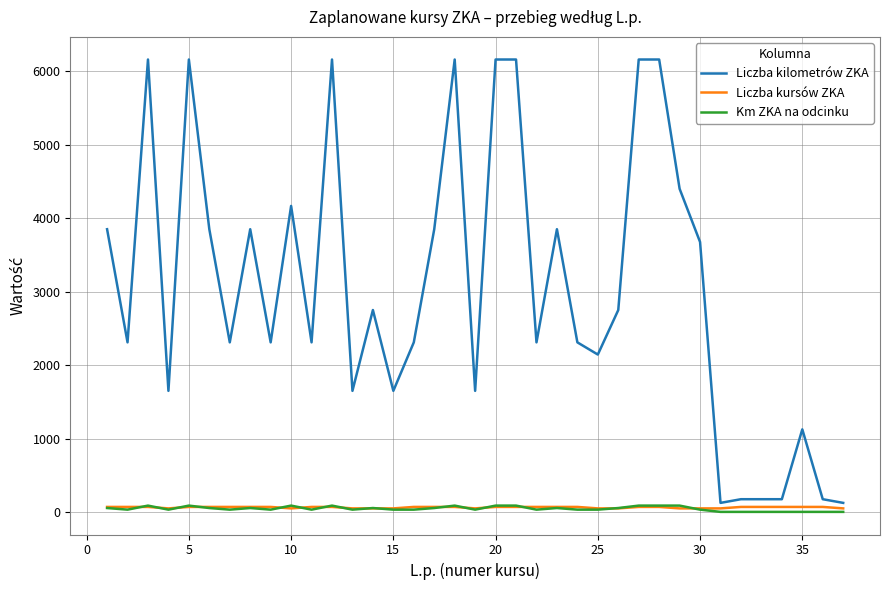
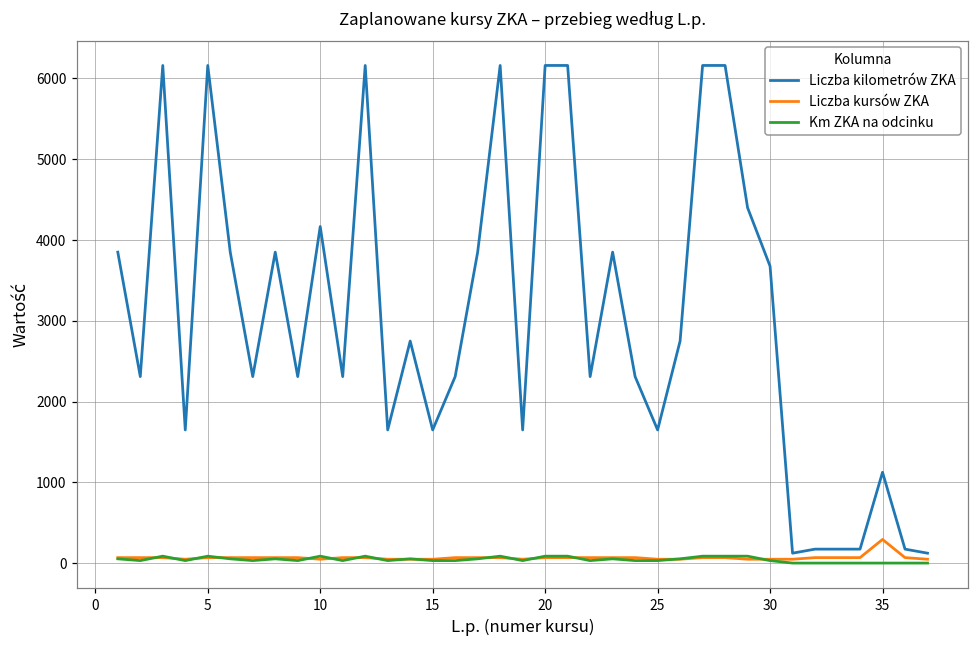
  {
    "Liczba kilometrów ZKA": {
      "5": 6200,
      "10": 4200,
      "15": 1700,
      "20": 6200,
-     "25": 2100,
+     "25": 1700,
      "30": 3700,
      "35": 1100
    },
    "Liczba kursów ZKA": {
      "10": 100,
-     "35": 100
+     "35": 300
    },
    "Km ZKA na odcinku": {
      "10": 100,
      "35": 0
    }
  }
